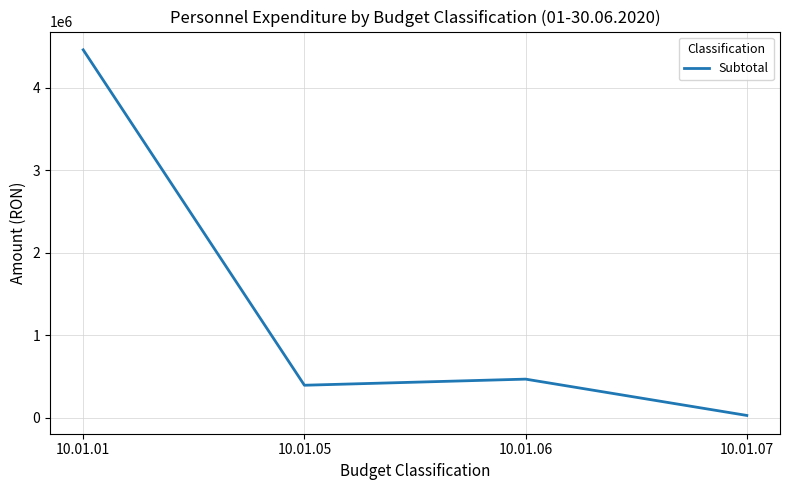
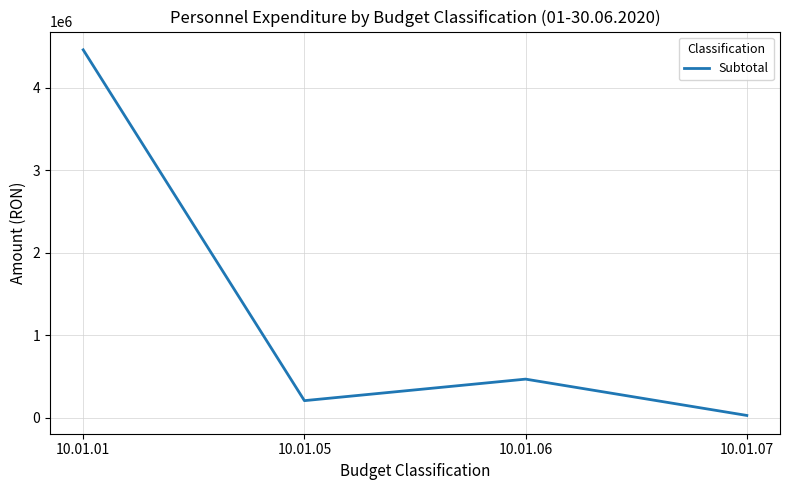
  {
    "10.01.01": 4500000,
-   "10.01.05": 400000,
+   "10.01.05": 200000,
    "10.01.06": 500000,
    "10.01.07": 0
  }
